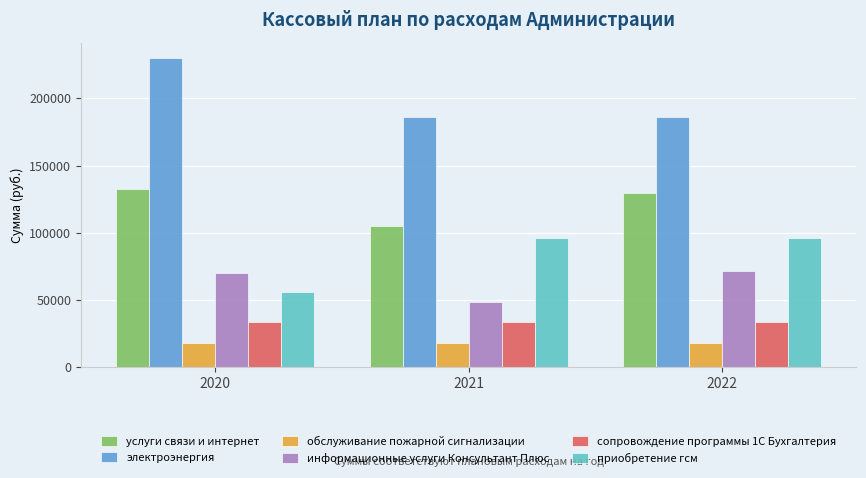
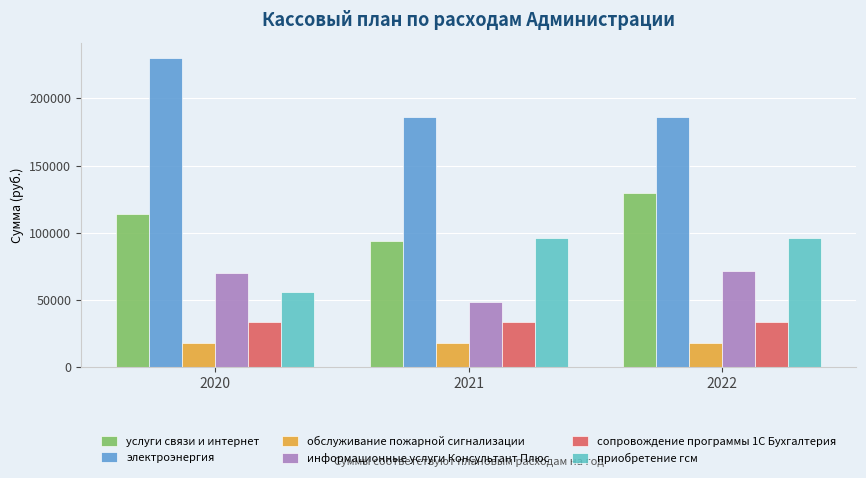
  {
    "услуги связи и интернет": {
-     "2020": 132000,
-     "2021": 105000,
+     "2020": 114000,
+     "2021": 94000,
      "2022": 130000
    },
    "обслуживание пожарной сигнализации": {
      "2020": 18000,
      "2021": 18000,
      "2022": 18000
    },
    "информационные услуги Консультант Плюс": {
      "2020": 70000,
      "2021": 49000,
      "2022": 71000
    },
    "сопровождение программы 1С Бухгалтерия": {
      "2020": 34000,
      "2021": 34000,
      "2022": 34000
    }
  }
